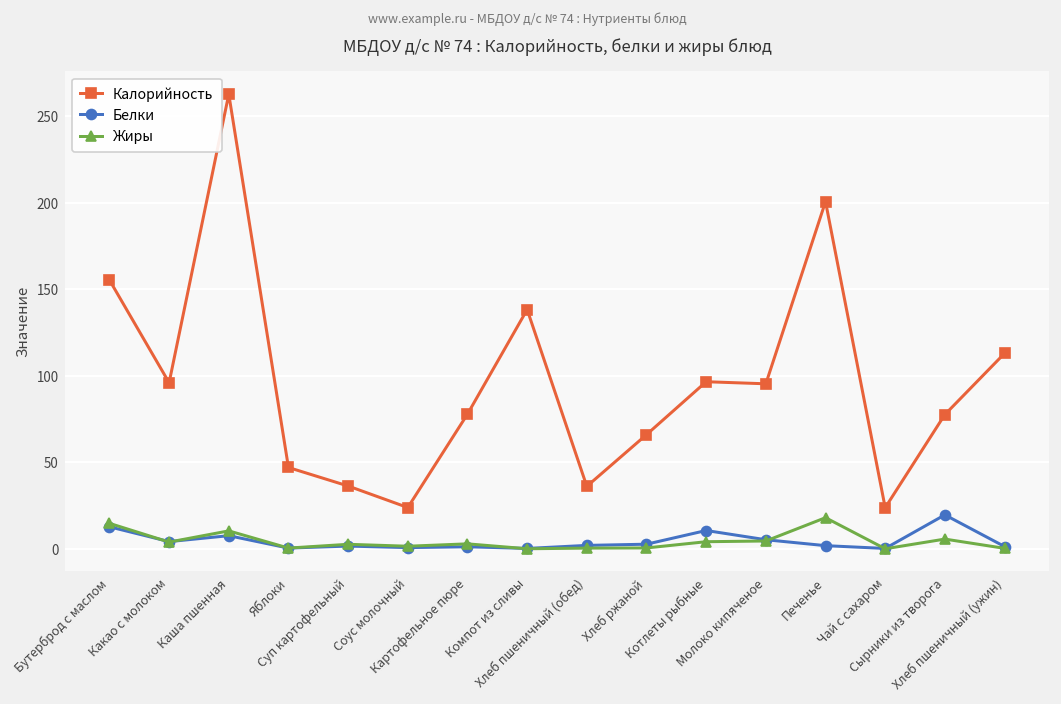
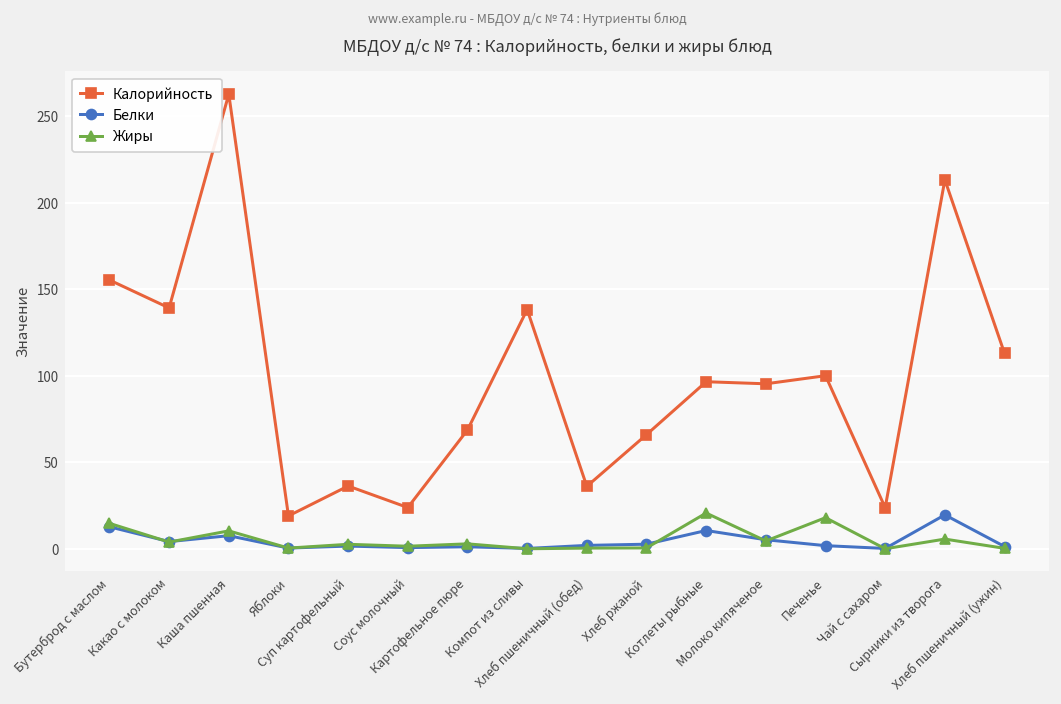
  {
    "Калорийность": {
      "Бутерброд с маслом": 155,
-     "Какао с молоком": 96,
+     "Какао с молоком": 139,
      "Каша пшенная": 263,
-     "Яблоки": 47,
+     "Яблоки": 19,
      "Суп картофельный": 36,
      "Соус молочный": 24,
-     "Картофельное пюре": 78,
+     "Картофельное пюре": 69,
      "Компот из сливы": 138,
      "Хлеб пшеничный (обед)": 36,
      "Хлеб ржаной": 66,
      "Котлеты рыбные": 97,
      "Молоко кипяченое": 95,
-     "Печенье": 201,
+     "Печенье": 100,
      "Чай с сахаром": 24,
-     "Сырники из творога": 78,
+     "Сырники из творога": 213,
      "Хлеб пшеничный (ужин)": 113
    },
    "Белки": {
      "Бутерброд с маслом": 13,
      "Каша пшенная": 8,
      "Хлеб ржаной": 3,
      "Котлеты рыбные": 11,
      "Печенье": 2,
      "Сырники из творога": 20
    },
    "Жиры": {
      "Бутерброд с маслом": 15,
      "Каша пшенная": 10,
      "Хлеб ржаной": 0,
-     "Котлеты рыбные": 4,
+     "Котлеты рыбные": 21,
      "Печенье": 18,
      "Сырники из творога": 6
    }
  }
